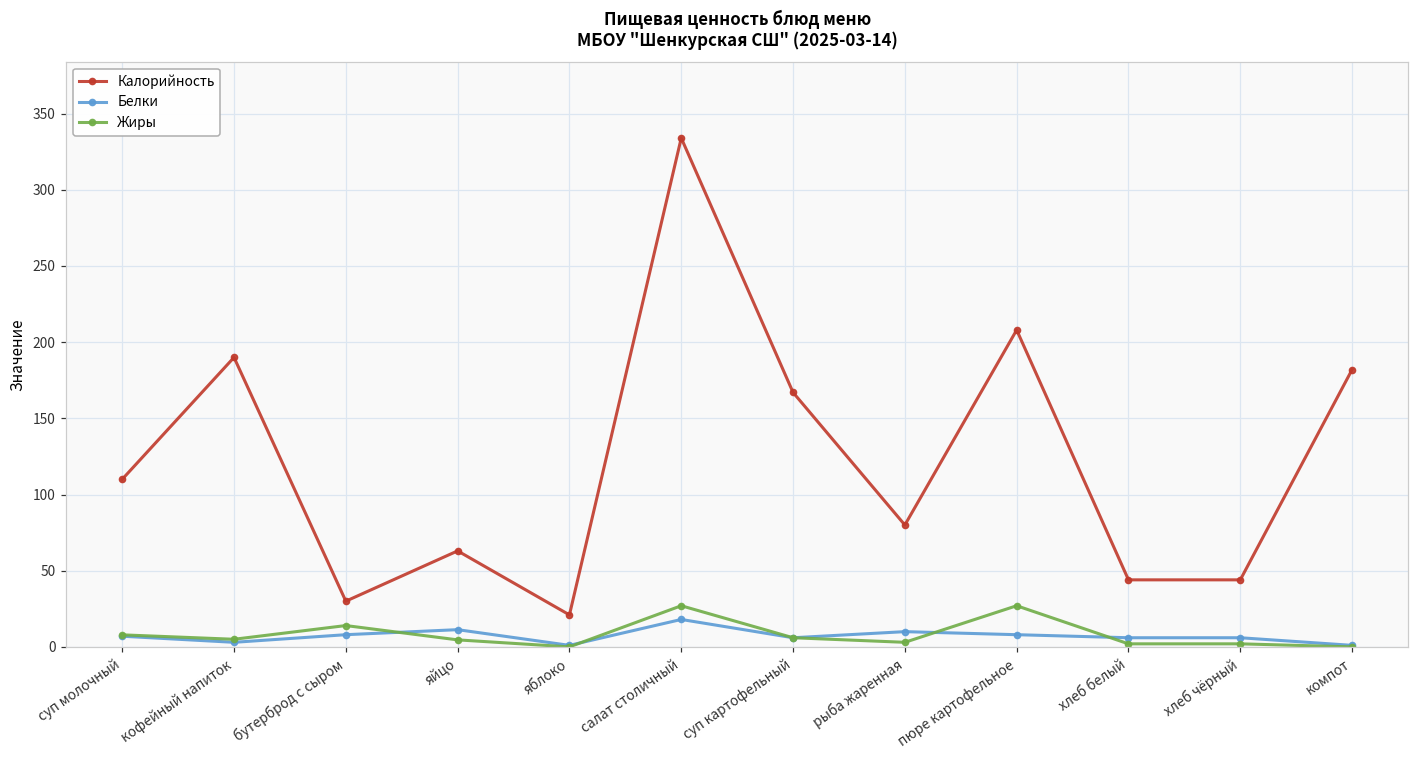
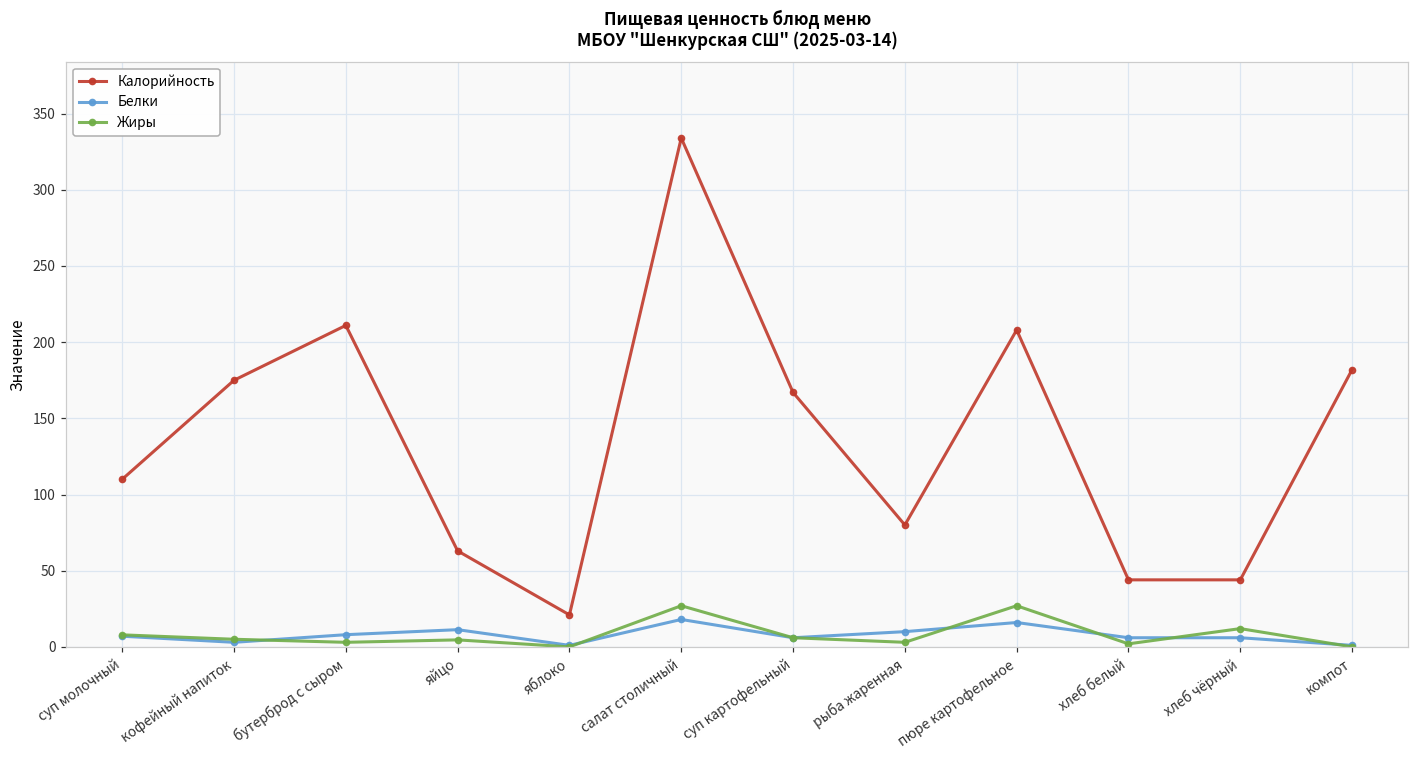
  {
    "Калорийность": {
      "суп молочный": 110,
-     "кофейный напиток": 190,
-     "бутерброд с сыром": 30,
+     "кофейный напиток": 175,
+     "бутерброд с сыром": 211,
      "яйцо": 63,
      "яблоко": 21,
      "салат столичный": 334,
      "суп картофельный": 167,
      "рыба жаренная": 80,
      "пюре картофельное": 208,
      "хлеб белый": 44,
      "хлеб чёрный": 44,
      "компот": 182
    },
    "Белки": {
      "кофейный напиток": 3,
      "бутерброд с сыром": 8,
      "яйцо": 11,
      "салат столичный": 18,
      "рыба жаренная": 10,
-     "пюре картофельное": 8,
+     "пюре картофельное": 16,
      "хлеб белый": 6,
      "хлеб чёрный": 6
    },
    "Жиры": {
      "кофейный напиток": 5,
-     "бутерброд с сыром": 14,
+     "бутерброд с сыром": 3,
      "яйцо": 5,
      "салат столичный": 27,
      "рыба жаренная": 3,
      "пюре картофельное": 27,
      "хлеб белый": 2,
-     "хлеб чёрный": 2
+     "хлеб чёрный": 12
    }
  }
